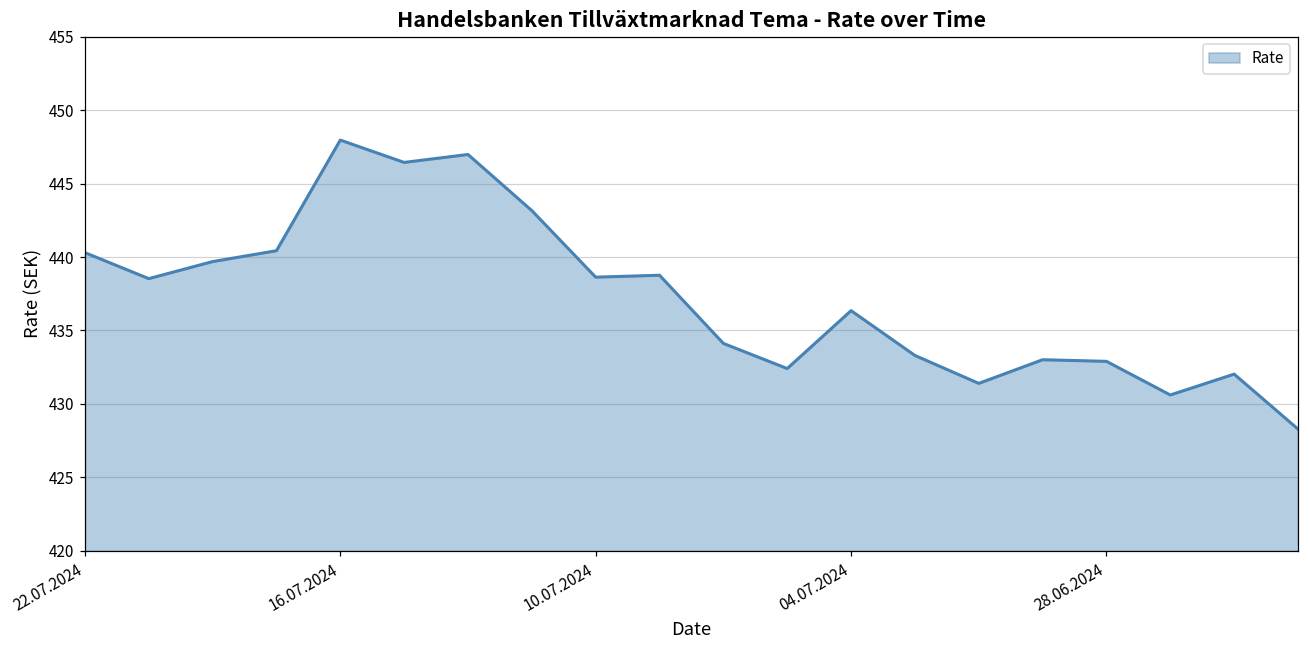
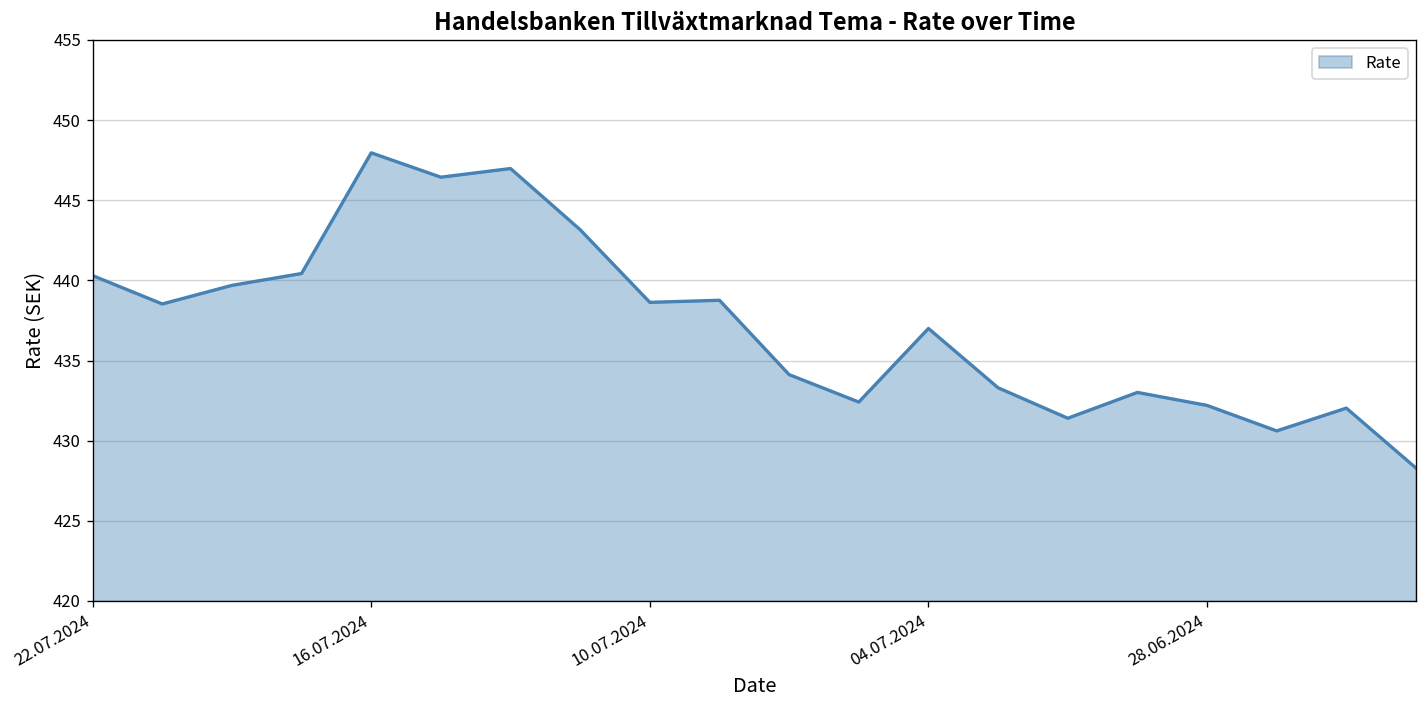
  {
    "22.07.2024": 440.3,
    "16.07.2024": 448.0,
    "10.07.2024": 438.6,
-   "04.07.2024": 436.4,
-   "28.06.2024": 432.9
+   "04.07.2024": 437.0,
+   "28.06.2024": 432.2
  }
